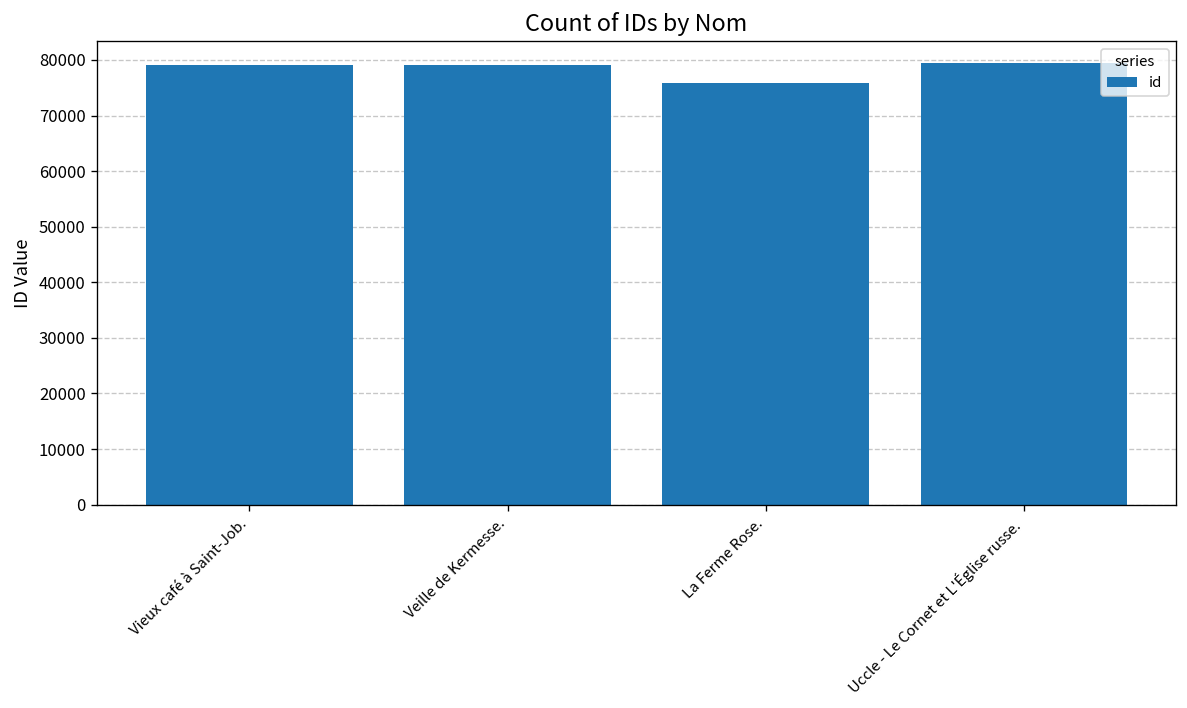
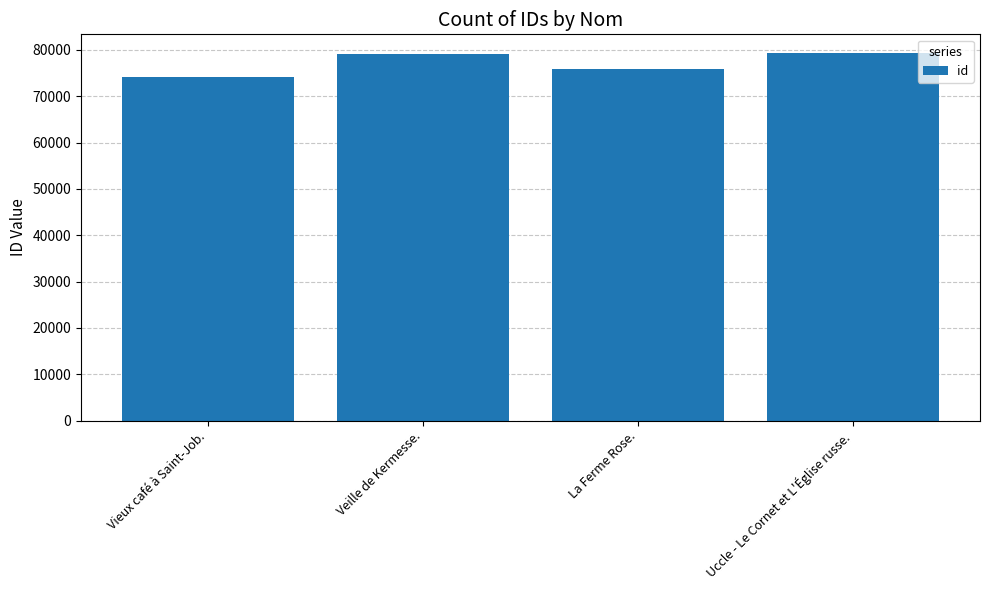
  {
-   "Vieux café à Saint-Job.": 79000,
+   "Vieux café à Saint-Job.": 74000,
    "Veille de Kermesse.": 79000,
    "La Ferme Rose.": 76000,
    "Uccle - Le Cornet et L'Église russe.": 79000
  }
